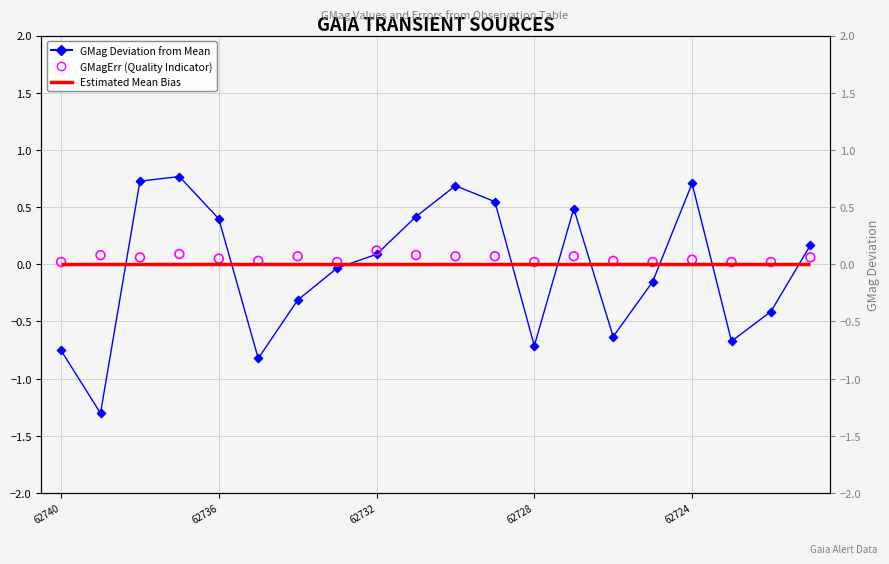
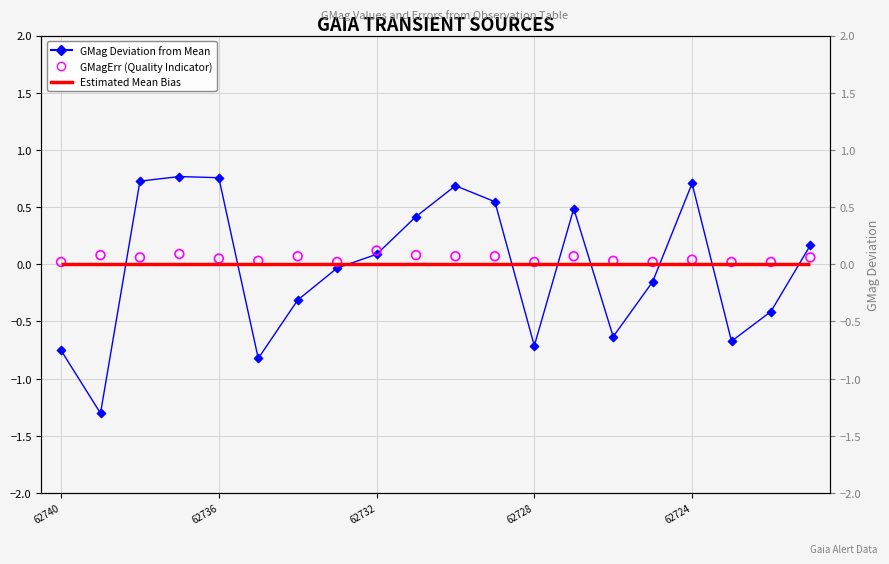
  {
    "GMag Deviation from Mean": {
      "62740": -0.75,
-     "62736": 0.40,
+     "62736": 0.76,
      "62732": 0.09,
      "62728": -0.71,
      "62724": 0.71
    }
  }
